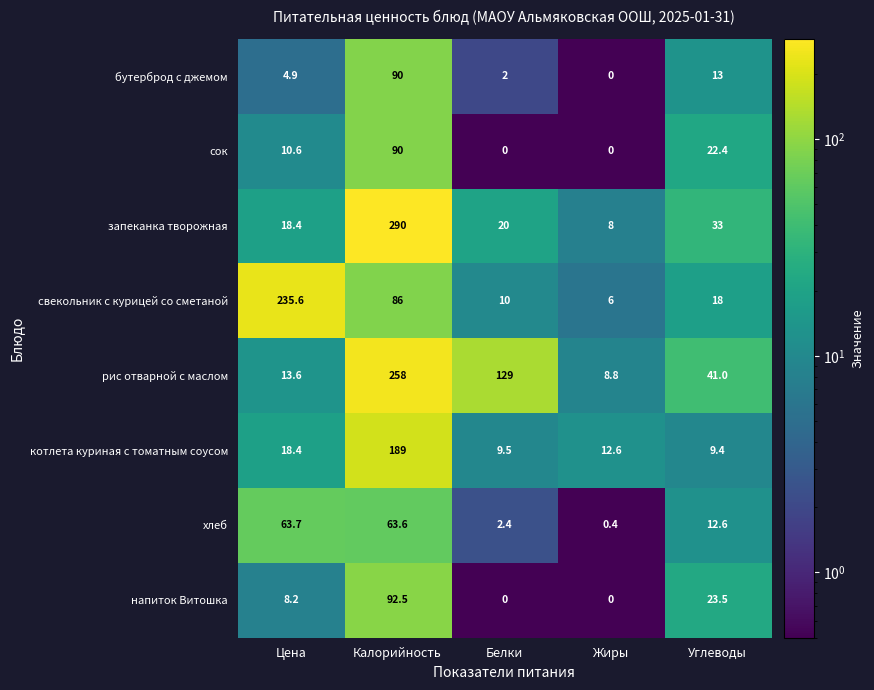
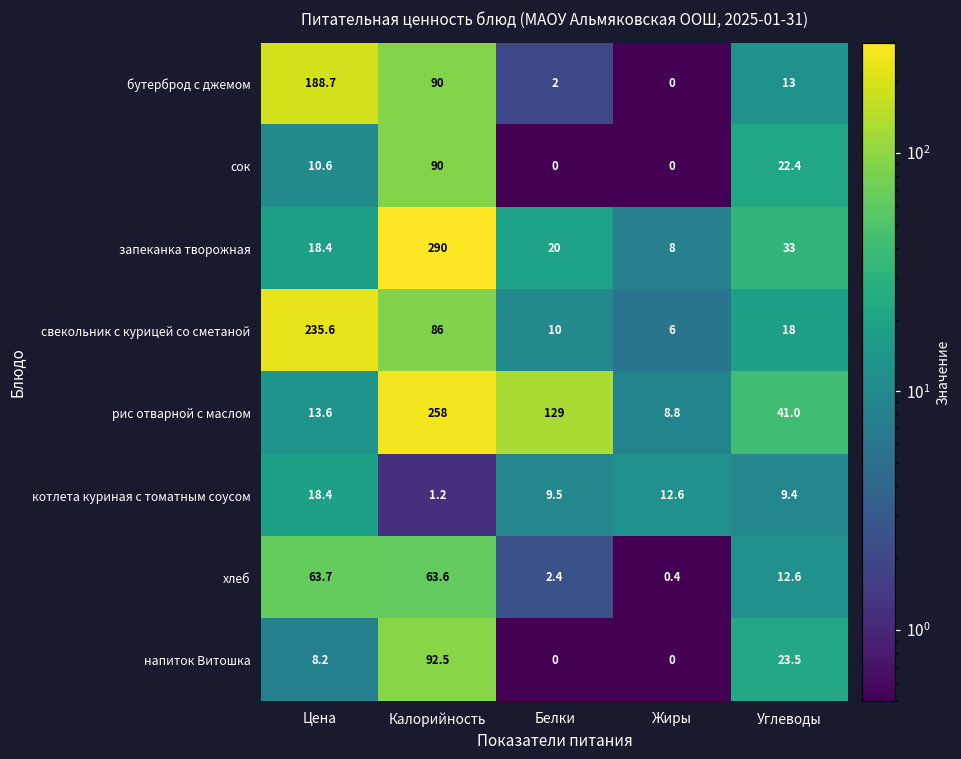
  {
    "бутерброд с джемом": {
-     "Цена": 4.9,
+     "Цена": 188.7,
      "Калорийность": 90,
      "Белки": 2,
      "Жиры": 0,
      "Углеводы": 13
    },
    "сок": {
      "Цена": 10.6,
      "Калорийность": 90,
      "Белки": 0,
      "Жиры": 0,
      "Углеводы": 22.4
    },
    "запеканка творожная": {
      "Цена": 18.4,
      "Калорийность": 290,
      "Белки": 20,
      "Жиры": 8,
      "Углеводы": 33
    },
    "свекольник с курицей со сметаной": {
      "Цена": 235.6,
      "Калорийность": 86,
      "Белки": 10,
      "Жиры": 6,
      "Углеводы": 18
    },
    "рис отварной с маслом": {
      "Цена": 13.6,
      "Калорийность": 258,
      "Белки": 129,
      "Жиры": 8.8,
      "Углеводы": 41.0
    },
    "котлета куриная с томатным соусом": {
      "Цена": 18.4,
-     "Калорийность": 189,
+     "Калорийность": 1.2,
      "Белки": 9.5,
      "Жиры": 12.6,
      "Углеводы": 9.4
    },
    "хлеб": {
      "Цена": 63.7,
      "Калорийность": 63.6,
      "Белки": 2.4,
      "Жиры": 0.4,
      "Углеводы": 12.6
    },
    "напиток Витошка": {
      "Цена": 8.2,
      "Калорийность": 92.5,
      "Белки": 0,
      "Жиры": 0,
      "Углеводы": 23.5
    }
  }
